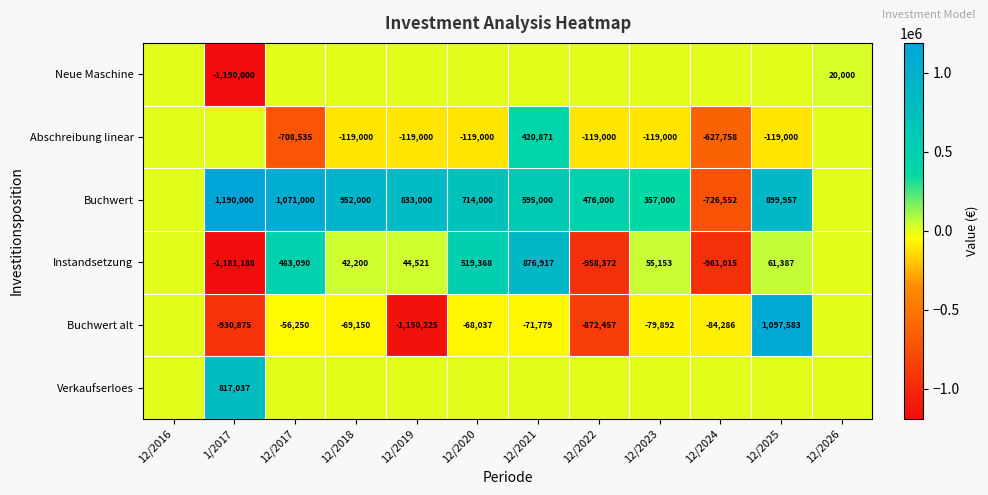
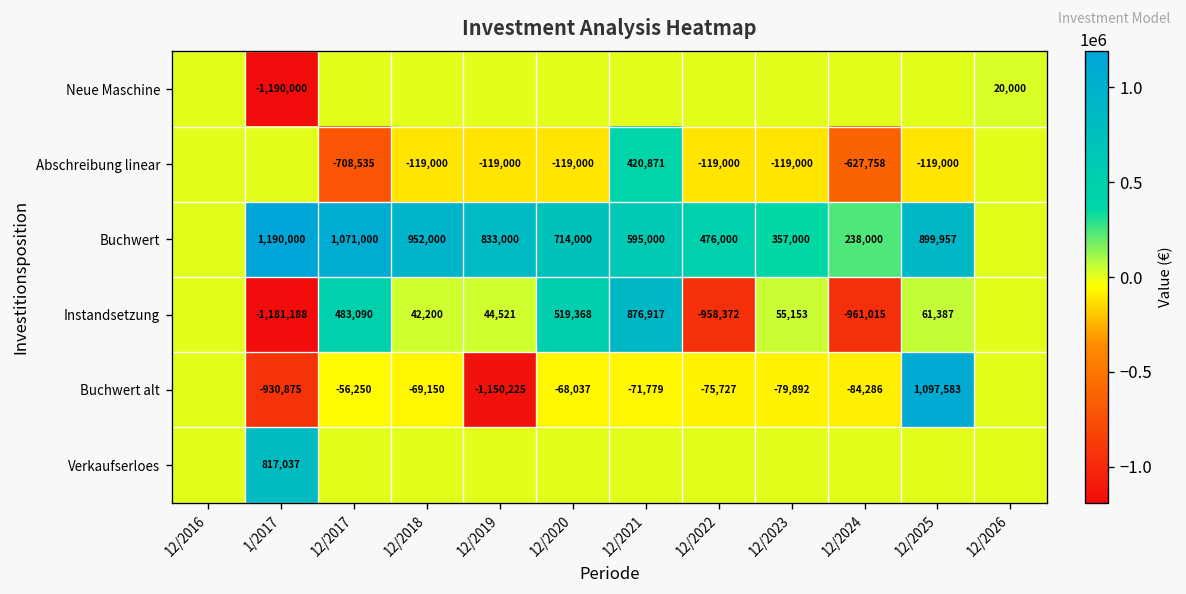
  {
    "Neue Maschine": {
      "1/2017": "-1,190,000",
      "12/2026": "20,000"
    },
    "Abschreibung linear": {
      "12/2017": "-708,535",
      "12/2018": "-119,000",
      "12/2019": "-119,000",
      "12/2020": "-119,000",
      "12/2021": "420,871",
      "12/2022": "-119,000",
      "12/2023": "-119,000",
      "12/2024": "-627,758",
      "12/2025": "-119,000"
    },
    "Buchwert": {
      "1/2017": "1,190,000",
      "12/2017": "1,071,000",
      "12/2018": "952,000",
      "12/2019": "833,000",
      "12/2020": "714,000",
      "12/2021": "595,000",
      "12/2022": "476,000",
      "12/2023": "357,000",
-     "12/2024": "-726,552",
+     "12/2024": "238,000",
      "12/2025": "899,957"
    },
    "Instandsetzung": {
      "1/2017": "-1,181,188",
      "12/2017": "483,090",
      "12/2018": "42,200",
      "12/2019": "44,521",
      "12/2020": "519,368",
      "12/2021": "876,917",
      "12/2022": "-958,372",
      "12/2023": "55,153",
      "12/2024": "-961,015",
      "12/2025": "61,387"
    },
    "Buchwert alt": {
      "1/2017": "-930,875",
      "12/2017": "-56,250",
      "12/2018": "-69,150",
      "12/2019": "-1,150,225",
      "12/2020": "-68,037",
      "12/2021": "-71,779",
-     "12/2022": "-872,457",
+     "12/2022": "-75,727",
      "12/2023": "-79,892",
      "12/2024": "-84,286",
      "12/2025": "1,097,583"
    },
    "Verkaufserloes": {
      "1/2017": "817,037"
    }
  }
